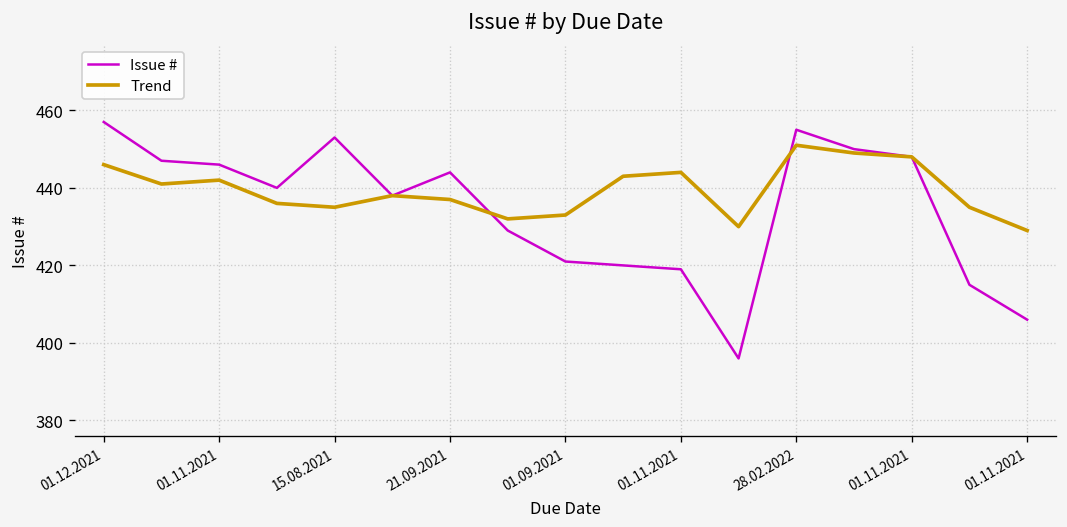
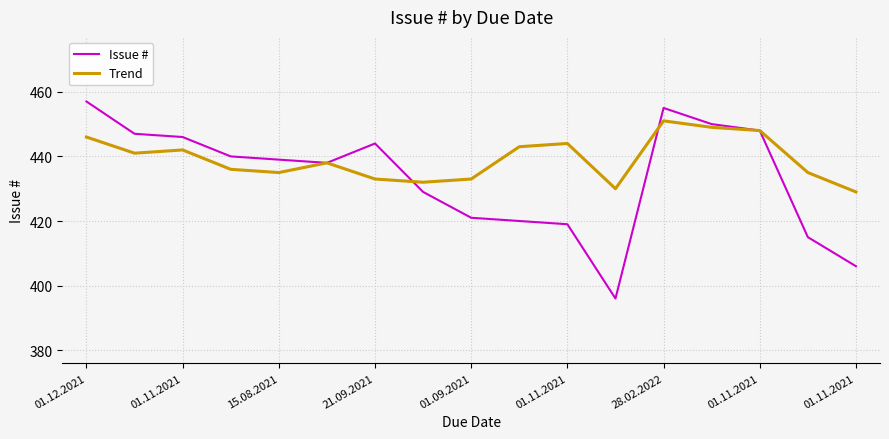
  {
    "Issue #": {
      "01.12.2021": 457,
-     "15.08.2021": 453,
+     "15.08.2021": 439,
      "21.09.2021": 444,
      "28.02.2022": 455
    },
    "Trend": {
      "01.12.2021": 446,
      "15.08.2021": 435,
-     "21.09.2021": 437,
+     "21.09.2021": 433,
      "28.02.2022": 451
    }
  }
